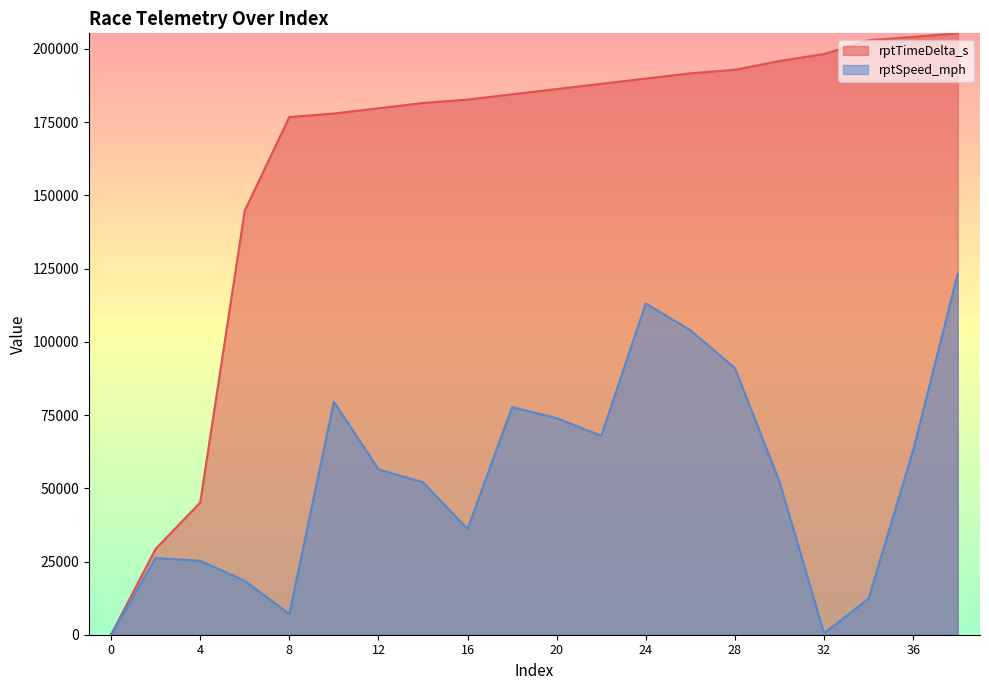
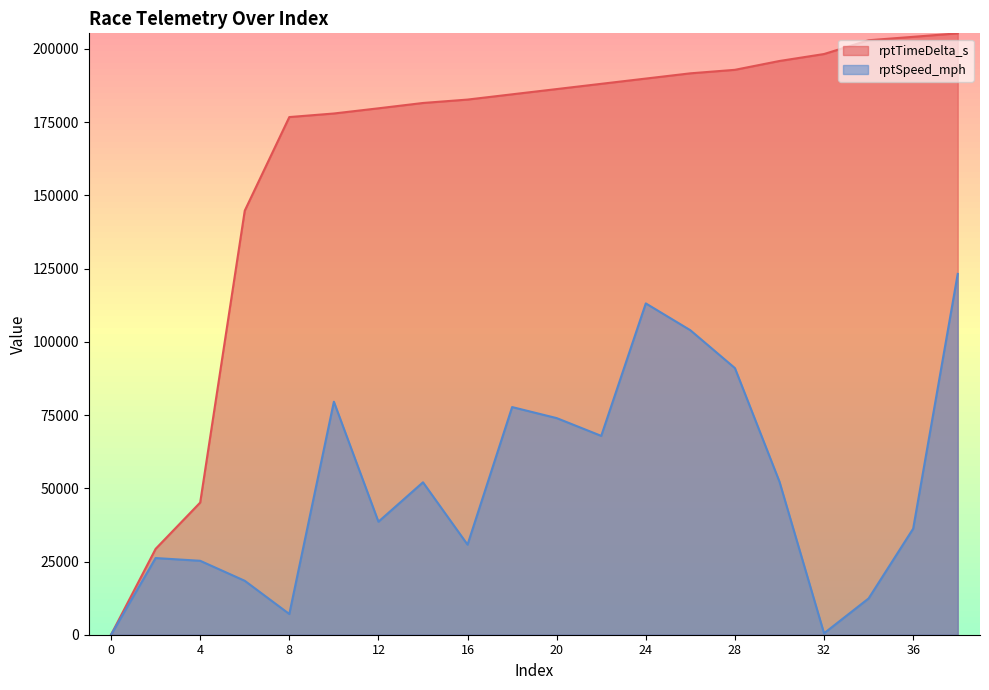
  {
    "rptSpeed_mph": {
      "4": 25000,
      "8": 7000,
-     "12": 56000,
-     "16": 36000,
+     "12": 39000,
+     "16": 31000,
      "20": 74000,
      "24": 113000,
      "28": 91000,
      "32": 0,
-     "36": 63000
+     "36": 36000
    }
  }
